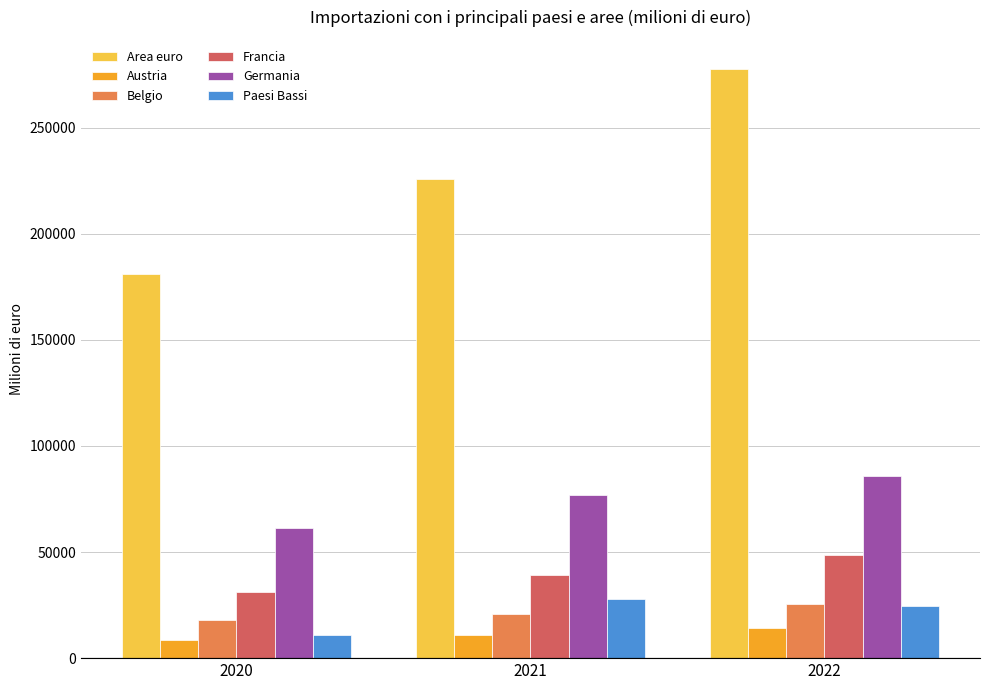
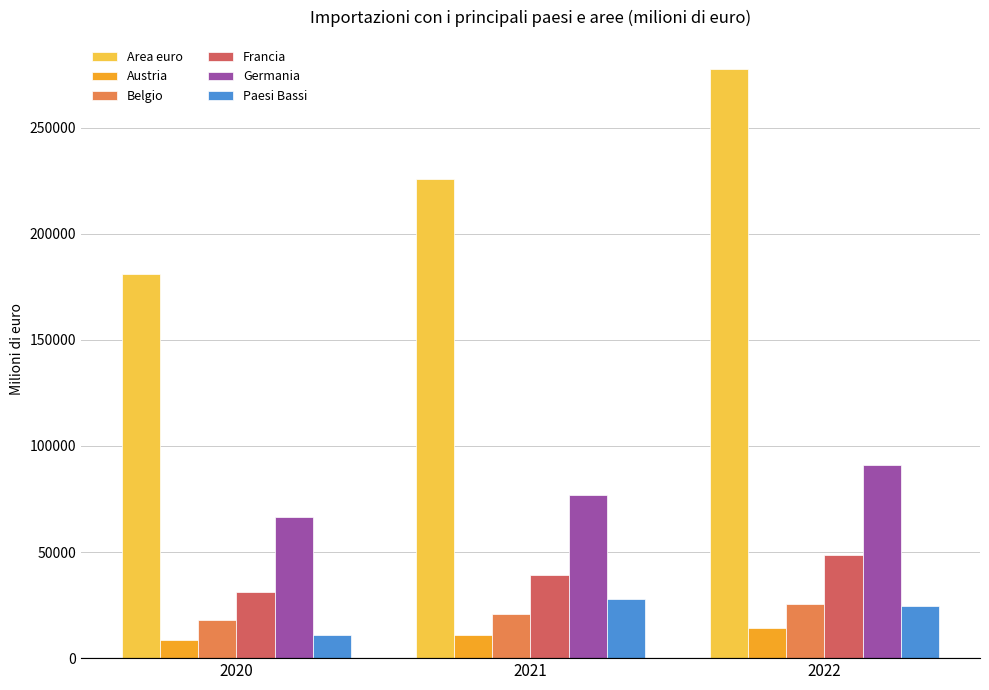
  {
    "Germania": {
-     "2020": 61000,
+     "2020": 66000,
      "2021": 77000,
-     "2022": 86000
+     "2022": 91000
    },
    "Paesi Bassi": {
      "2020": 11000,
      "2021": 28000,
      "2022": 25000
    }
  }
